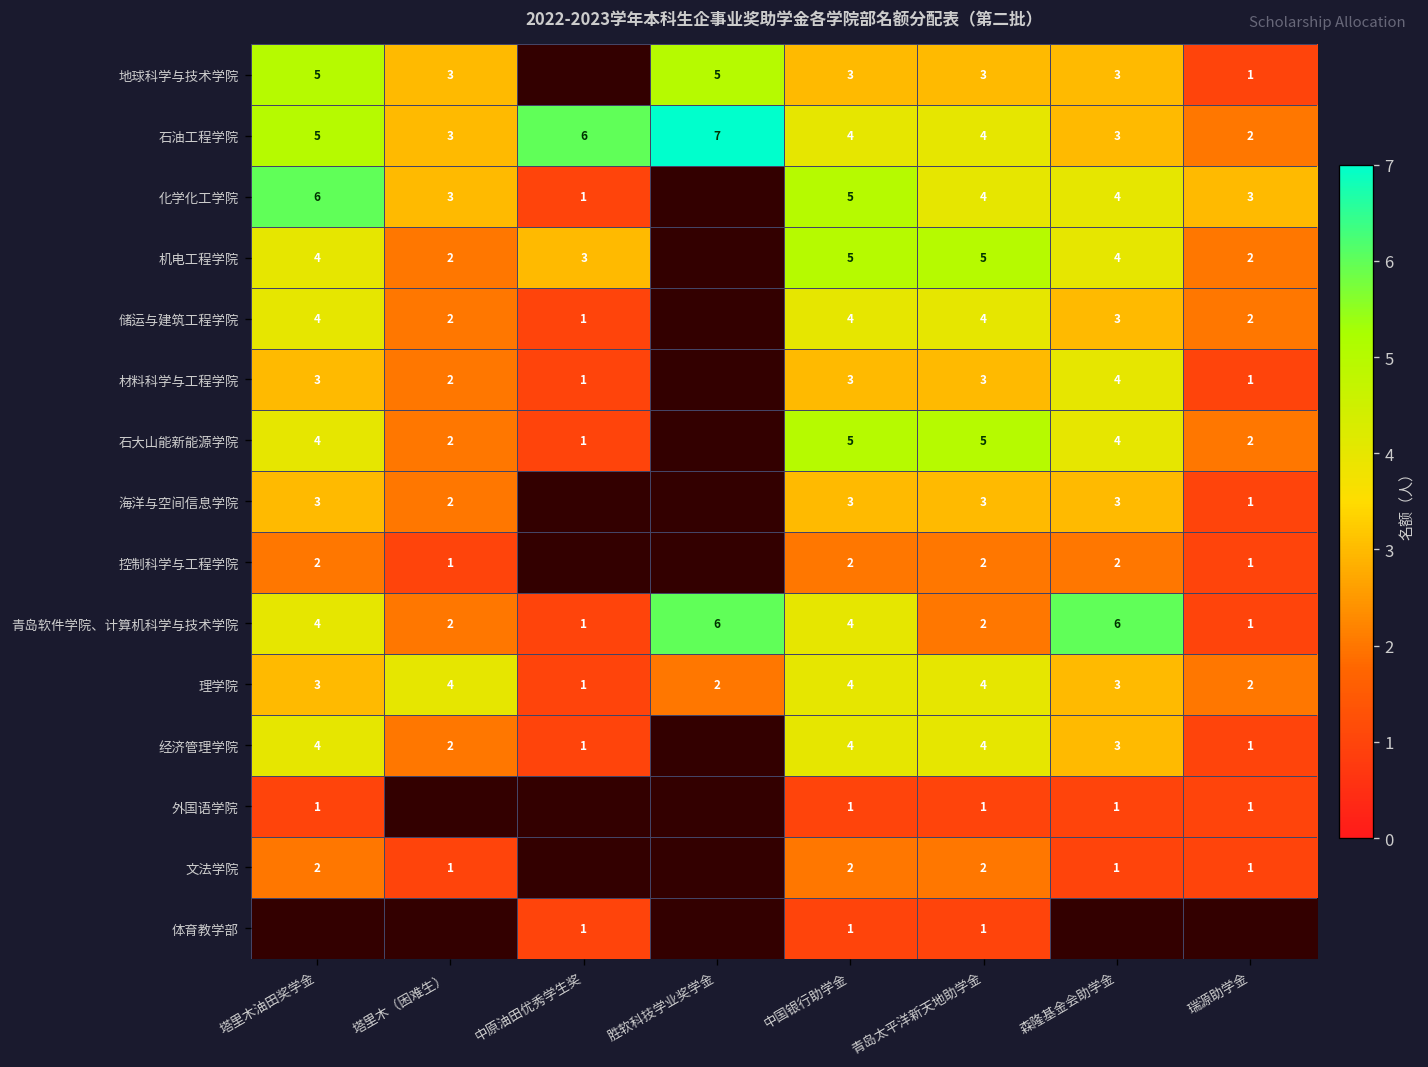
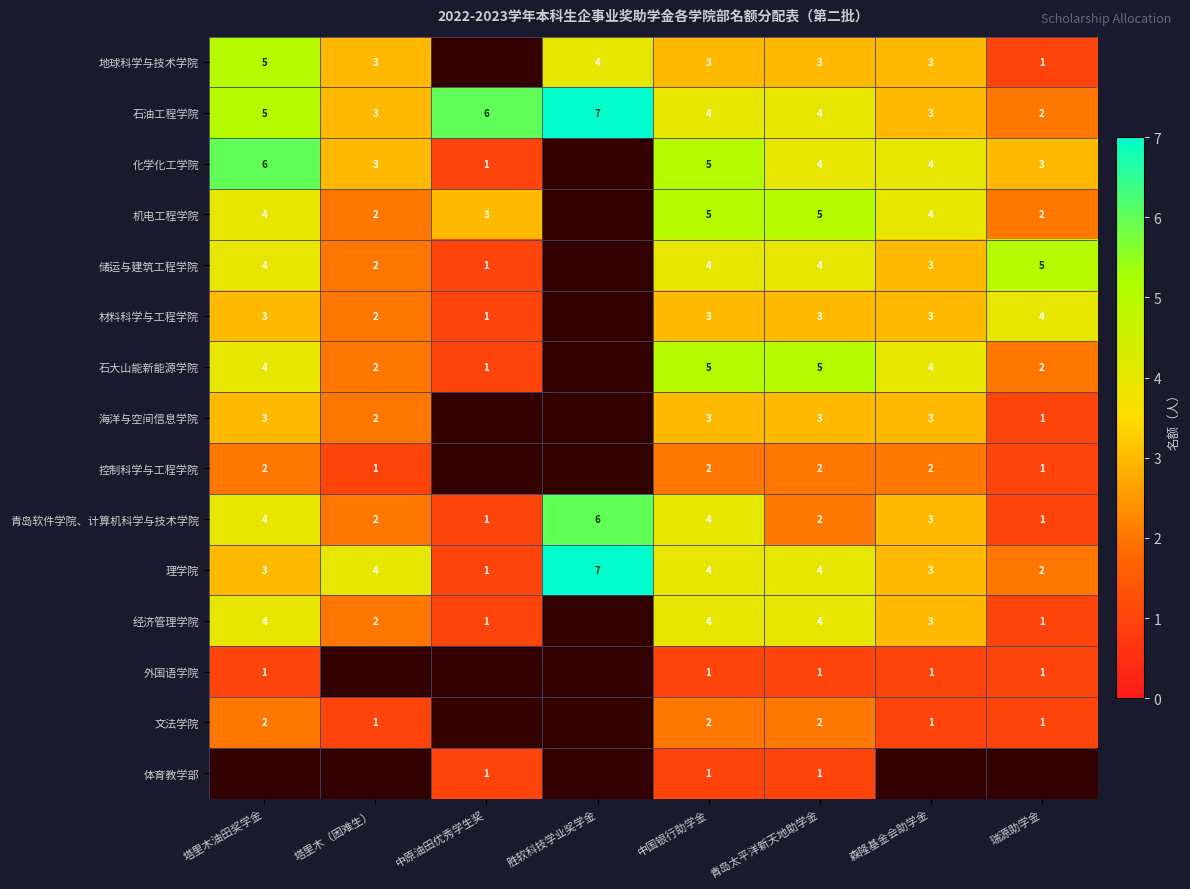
  {
    "地球科学与技术学院": {
      "塔里木油田奖学金": 5,
      "塔里木（困难生）": 3,
-     "胜软科技学业奖学金": 5,
+     "胜软科技学业奖学金": 4,
      "中国银行助学金": 3,
      "青岛太平洋新天地助学金": 3,
      "森隆基金会助学金": 3,
      "瑞源助学金": 1
    },
    "石油工程学院": {
      "塔里木油田奖学金": 5,
      "塔里木（困难生）": 3,
      "中原油田优秀学生奖": 6,
      "胜软科技学业奖学金": 7,
      "中国银行助学金": 4,
      "青岛太平洋新天地助学金": 4,
      "森隆基金会助学金": 3,
      "瑞源助学金": 2
    },
    "化学化工学院": {
      "塔里木油田奖学金": 6,
      "塔里木（困难生）": 3,
      "中原油田优秀学生奖": 1,
      "中国银行助学金": 5,
      "青岛太平洋新天地助学金": 4,
      "森隆基金会助学金": 4,
      "瑞源助学金": 3
    },
    "机电工程学院": {
      "塔里木油田奖学金": 4,
      "塔里木（困难生）": 2,
      "中原油田优秀学生奖": 3,
      "中国银行助学金": 5,
      "青岛太平洋新天地助学金": 5,
      "森隆基金会助学金": 4,
      "瑞源助学金": 2
    },
    "储运与建筑工程学院": {
      "塔里木油田奖学金": 4,
      "塔里木（困难生）": 2,
      "中原油田优秀学生奖": 1,
      "中国银行助学金": 4,
      "青岛太平洋新天地助学金": 4,
      "森隆基金会助学金": 3,
-     "瑞源助学金": 2
+     "瑞源助学金": 5
    },
    "材料科学与工程学院": {
      "塔里木油田奖学金": 3,
      "塔里木（困难生）": 2,
      "中原油田优秀学生奖": 1,
      "中国银行助学金": 3,
      "青岛太平洋新天地助学金": 3,
-     "森隆基金会助学金": 4,
-     "瑞源助学金": 1
+     "森隆基金会助学金": 3,
+     "瑞源助学金": 4
    },
    "石大山能新能源学院": {
      "塔里木油田奖学金": 4,
      "塔里木（困难生）": 2,
      "中原油田优秀学生奖": 1,
      "中国银行助学金": 5,
      "青岛太平洋新天地助学金": 5,
      "森隆基金会助学金": 4,
      "瑞源助学金": 2
    },
    "海洋与空间信息学院": {
      "塔里木油田奖学金": 3,
      "塔里木（困难生）": 2,
      "中国银行助学金": 3,
      "青岛太平洋新天地助学金": 3,
      "森隆基金会助学金": 3,
      "瑞源助学金": 1
    },
    "控制科学与工程学院": {
      "塔里木油田奖学金": 2,
      "塔里木（困难生）": 1,
      "中国银行助学金": 2,
      "青岛太平洋新天地助学金": 2,
      "森隆基金会助学金": 2,
      "瑞源助学金": 1
    },
    "青岛软件学院、计算机科学与技术学院": {
      "塔里木油田奖学金": 4,
      "塔里木（困难生）": 2,
      "中原油田优秀学生奖": 1,
      "胜软科技学业奖学金": 6,
      "中国银行助学金": 4,
      "青岛太平洋新天地助学金": 2,
-     "森隆基金会助学金": 6,
+     "森隆基金会助学金": 3,
      "瑞源助学金": 1
    },
    "理学院": {
      "塔里木油田奖学金": 3,
      "塔里木（困难生）": 4,
      "中原油田优秀学生奖": 1,
-     "胜软科技学业奖学金": 2,
+     "胜软科技学业奖学金": 7,
      "中国银行助学金": 4,
      "青岛太平洋新天地助学金": 4,
      "森隆基金会助学金": 3,
      "瑞源助学金": 2
    },
    "经济管理学院": {
      "塔里木油田奖学金": 4,
      "塔里木（困难生）": 2,
      "中原油田优秀学生奖": 1,
      "中国银行助学金": 4,
      "青岛太平洋新天地助学金": 4,
      "森隆基金会助学金": 3,
      "瑞源助学金": 1
    },
    "外国语学院": {
      "塔里木油田奖学金": 1,
      "中国银行助学金": 1,
      "青岛太平洋新天地助学金": 1,
      "森隆基金会助学金": 1,
      "瑞源助学金": 1
    },
    "文法学院": {
      "塔里木油田奖学金": 2,
      "塔里木（困难生）": 1,
      "中国银行助学金": 2,
      "青岛太平洋新天地助学金": 2,
      "森隆基金会助学金": 1,
      "瑞源助学金": 1
    },
    "体育教学部": {
      "中原油田优秀学生奖": 1,
      "中国银行助学金": 1,
      "青岛太平洋新天地助学金": 1
    }
  }
